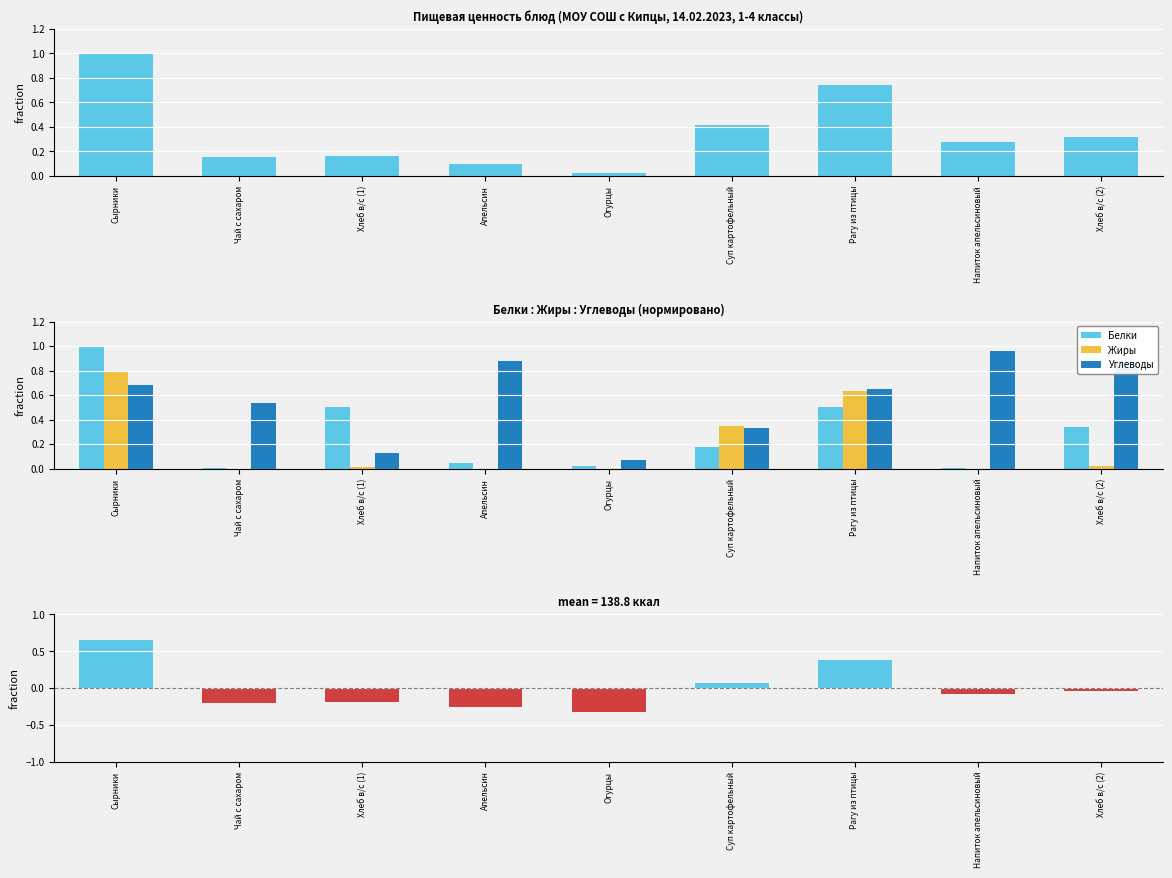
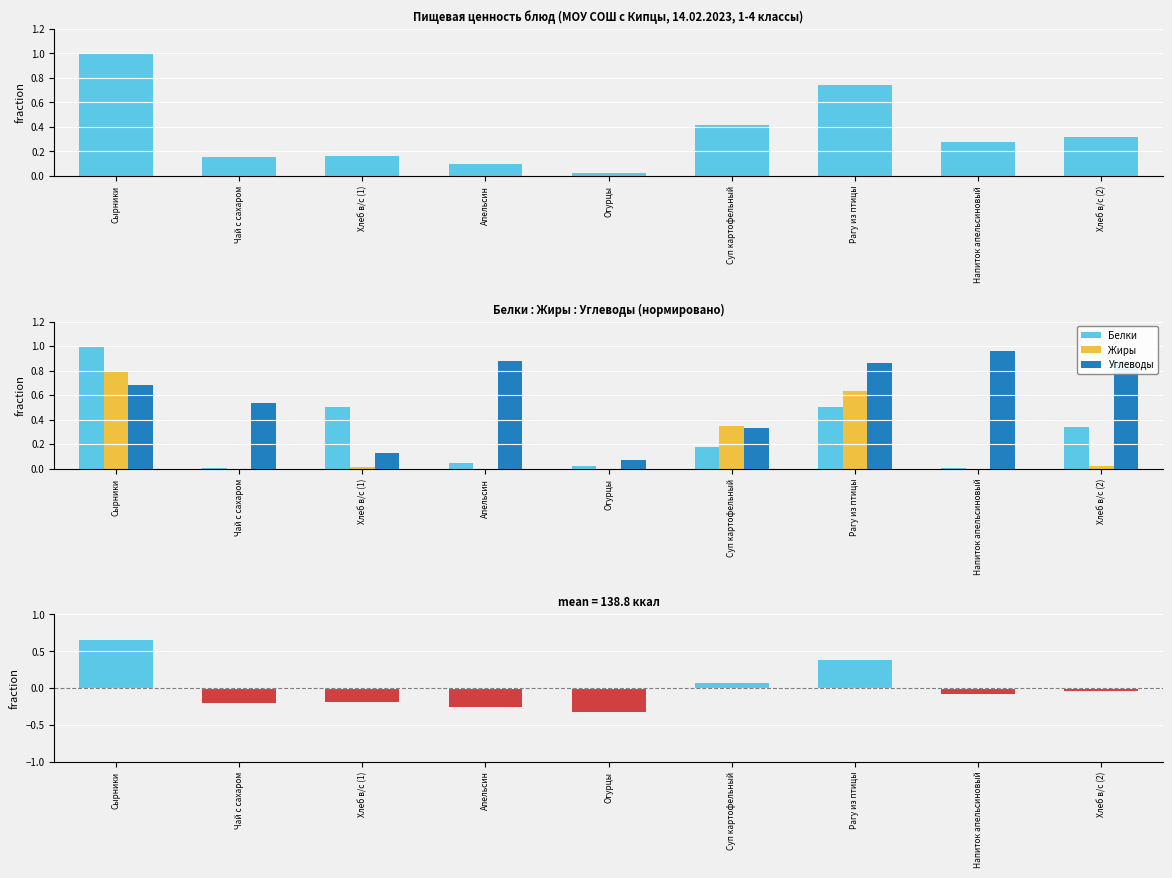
  {
    "Пищевая ценность блюд (МОУ СОШ с Кипцы, 14.02.2023, 1-4 классы)": {
      "Сырники": 1.00,
      "Чай с сахаром": 0.15,
      "Хлеб в/с (1)": 0.16,
      "Апельсин": 0.09,
      "Огурцы": 0.02,
      "Суп картофельный": 0.42,
      "Рагу из птицы": 0.74,
      "Напиток апельсиновый": 0.28,
      "Хлеб в/с (2)": 0.31
    },
    "Белки : Жиры : Углеводы (нормировано)": {
      "Белки": {
        "Сырники": 1.00,
        "Хлеб в/с (1)": 0.50,
        "Апельсин": 0.05,
        "Суп картофельный": 0.18,
        "Рагу из птицы": 0.50,
        "Хлеб в/с (2)": 0.34
      },
      "Жиры": {
        "Сырники": 0.80,
        "Чай с сахаром": 0.00,
        "Апельсин": 0.00,
        "Огурцы": 0.00,
        "Суп картофельный": 0.35,
        "Рагу из птицы": 0.63,
        "Напиток апельсиновый": 0.00,
        "Хлеб в/с (2)": 0.02
      },
      "Углеводы": {
        "Сырники": 0.68,
        "Чай с сахаром": 0.53,
        "Хлеб в/с (1)": 0.13,
        "Апельсин": 0.88,
        "Огурцы": 0.07,
        "Суп картофельный": 0.33,
-       "Рагу из птицы": 0.65,
+       "Рагу из птицы": 0.86,
        "Напиток апельсиновый": 0.96
      }
    },
    "mean = 138.8 ккал": {
      "Сырники": 0.6,
      "Чай с сахаром": -0.2,
      "Хлеб в/с (1)": -0.2,
      "Апельсин": -0.3,
      "Огурцы": -0.3,
      "Суп картофельный": 0.1,
      "Рагу из птицы": 0.4,
      "Напиток апельсиновый": -0.1,
      "Хлеб в/с (2)": 0.0
    }
  }
